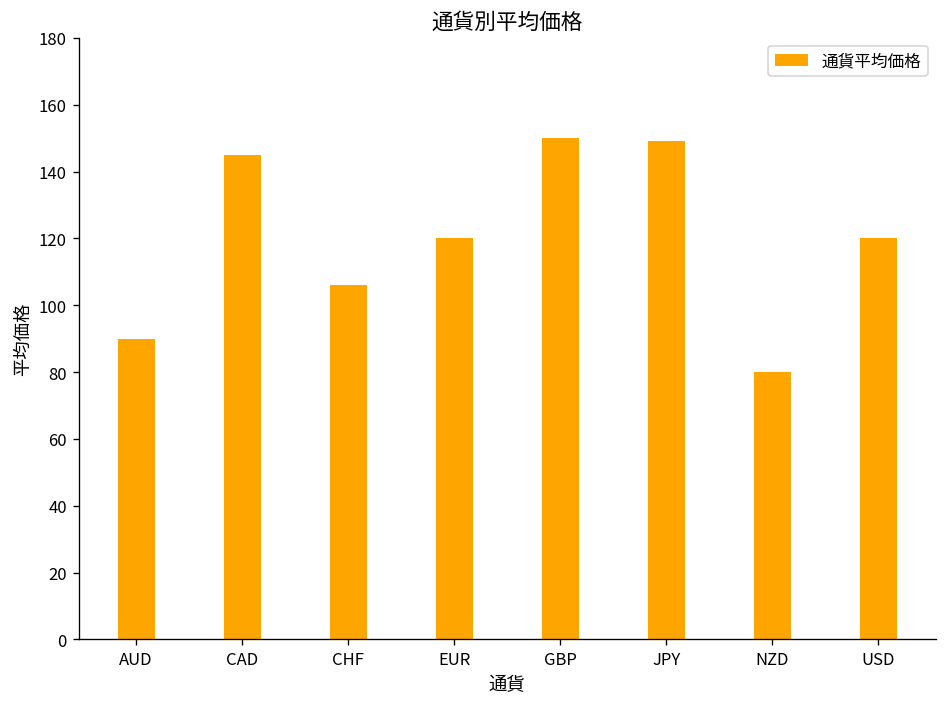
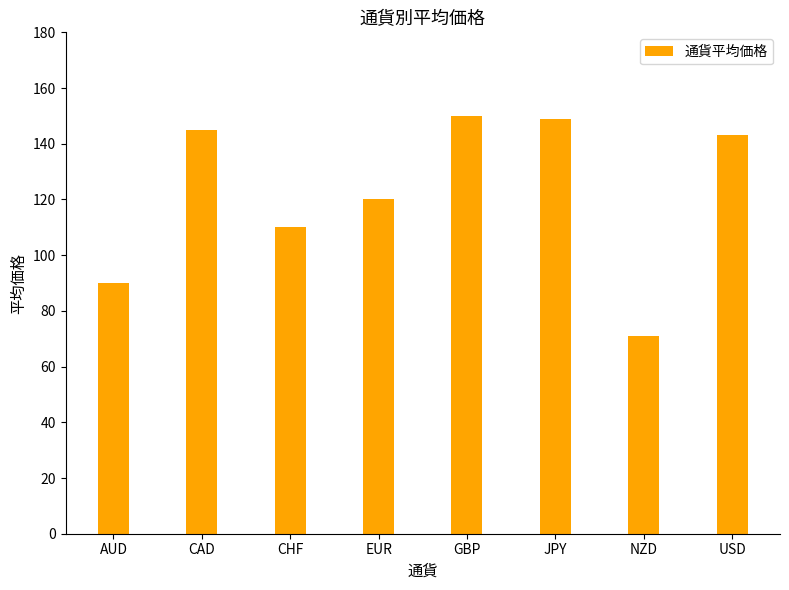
  {
    "AUD": 90,
    "CAD": 145,
-   "CHF": 106,
+   "CHF": 110,
    "EUR": 120,
    "GBP": 150,
    "JPY": 149,
-   "NZD": 80,
-   "USD": 120
+   "NZD": 71,
+   "USD": 143
  }
